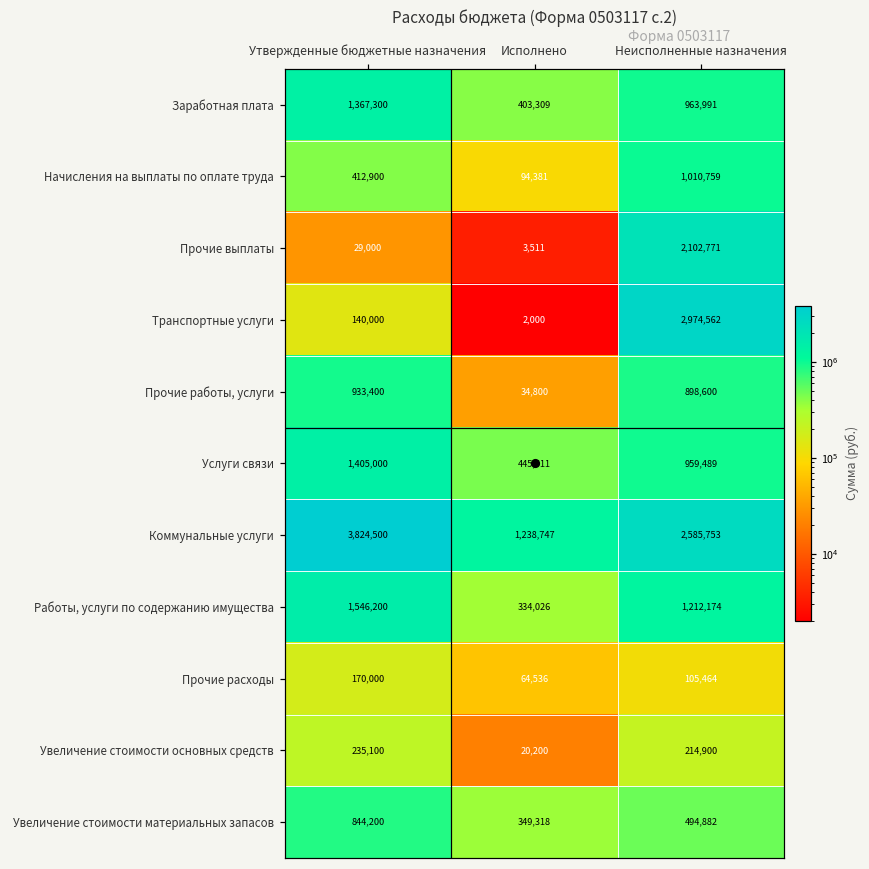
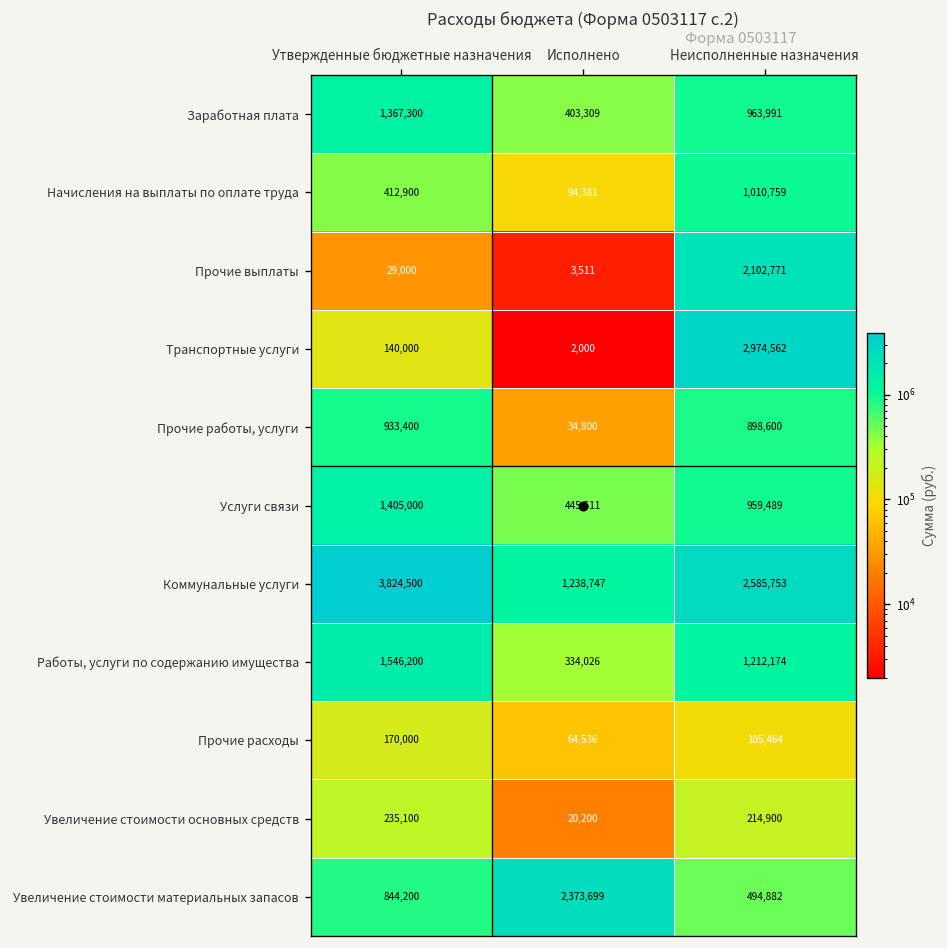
  {
    "Заработная плата": {
      "Утвержденные бюджетные назначения": "1,367,300",
      "Исполнено": "403,309",
      "Неисполненные назначения": "963,991"
    },
    "Начисления на выплаты по оплате труда": {
      "Утвержденные бюджетные назначения": "412,900",
      "Исполнено": "94,381",
      "Неисполненные назначения": "1,010,759"
    },
    "Прочие выплаты": {
      "Утвержденные бюджетные назначения": "29,000",
      "Исполнено": "3,511",
      "Неисполненные назначения": "2,102,771"
    },
    "Транспортные услуги": {
      "Утвержденные бюджетные назначения": "140,000",
      "Исполнено": "2,000",
      "Неисполненные назначения": "2,974,562"
    },
    "Прочие работы, услуги": {
      "Утвержденные бюджетные назначения": "933,400",
      "Исполнено": "34,800",
      "Неисполненные назначения": "898,600"
    },
    "Услуги связи": {
      "Утвержденные бюджетные назначения": "1,405,000",
      "Неисполненные назначения": "959,489"
    },
    "Коммунальные услуги": {
      "Утвержденные бюджетные назначения": "3,824,500",
      "Исполнено": "1,238,747",
      "Неисполненные назначения": "2,585,753"
    },
    "Работы, услуги по содержанию имущества": {
      "Утвержденные бюджетные назначения": "1,546,200",
      "Исполнено": "334,026",
      "Неисполненные назначения": "1,212,174"
    },
    "Прочие расходы": {
      "Утвержденные бюджетные назначения": "170,000",
      "Исполнено": "64,536",
      "Неисполненные назначения": "105,464"
    },
    "Увеличение стоимости основных средств": {
      "Утвержденные бюджетные назначения": "235,100",
      "Исполнено": "20,200",
      "Неисполненные назначения": "214,900"
    },
    "Увеличение стоимости материальных запасов": {
      "Утвержденные бюджетные назначения": "844,200",
-     "Исполнено": "349,318",
+     "Исполнено": "2,373,699",
      "Неисполненные назначения": "494,882"
    }
  }
